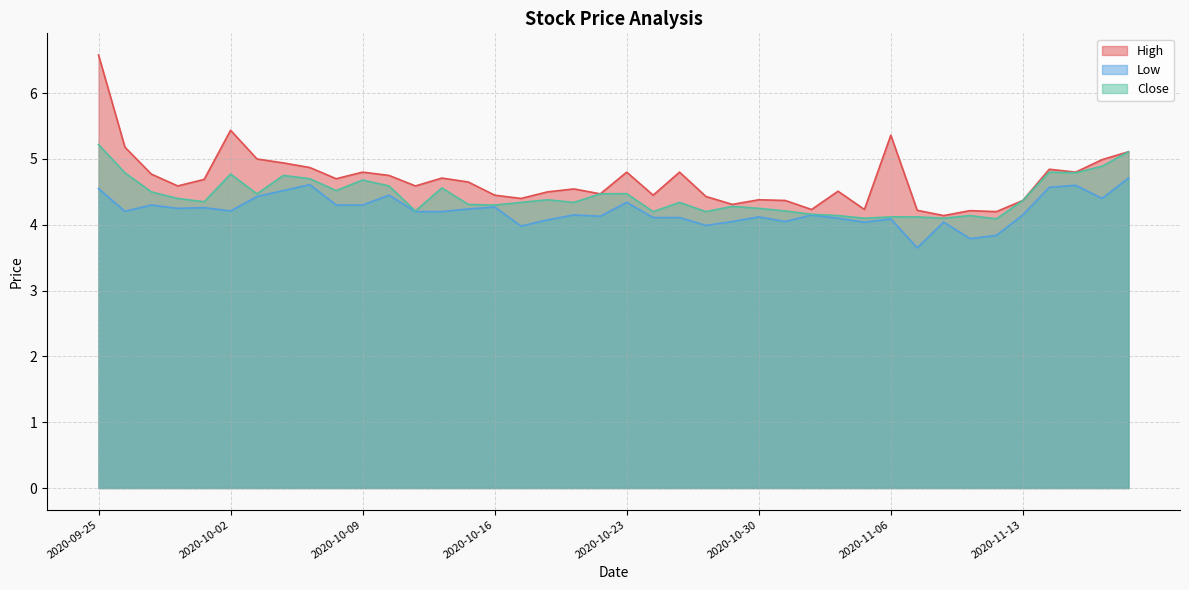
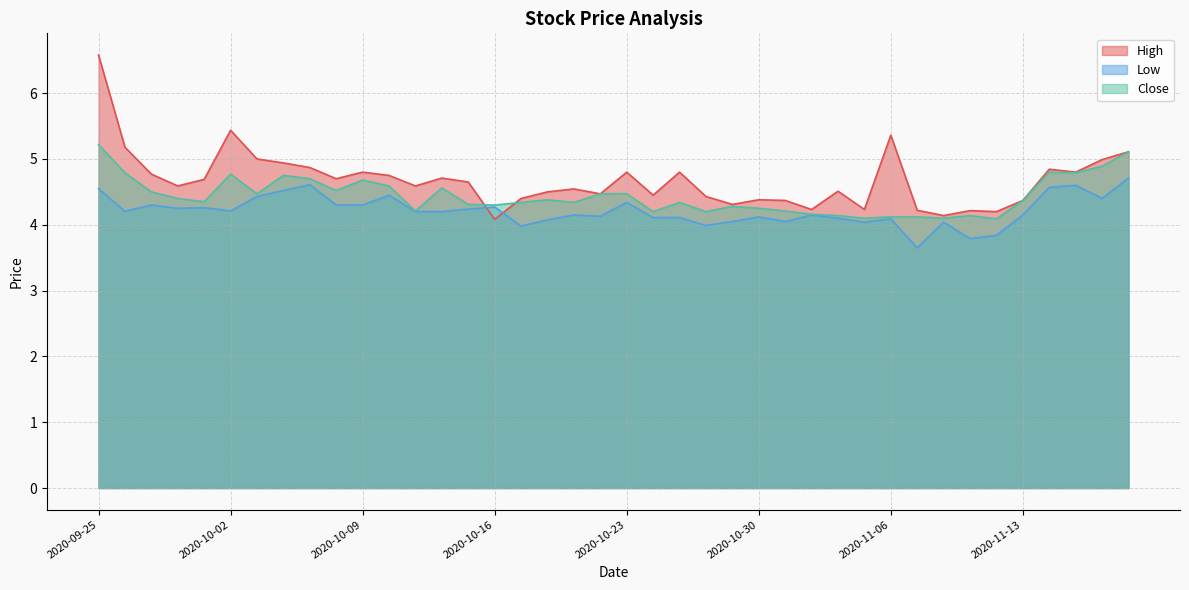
  {
    "High": {
      "2020-09-25": 6.6,
      "2020-10-02": 5.4,
      "2020-10-09": 4.8,
-     "2020-10-16": 4.4,
+     "2020-10-16": 4.1,
      "2020-10-23": 4.8,
      "2020-10-30": 4.4,
      "2020-11-06": 5.4
    }
  }
